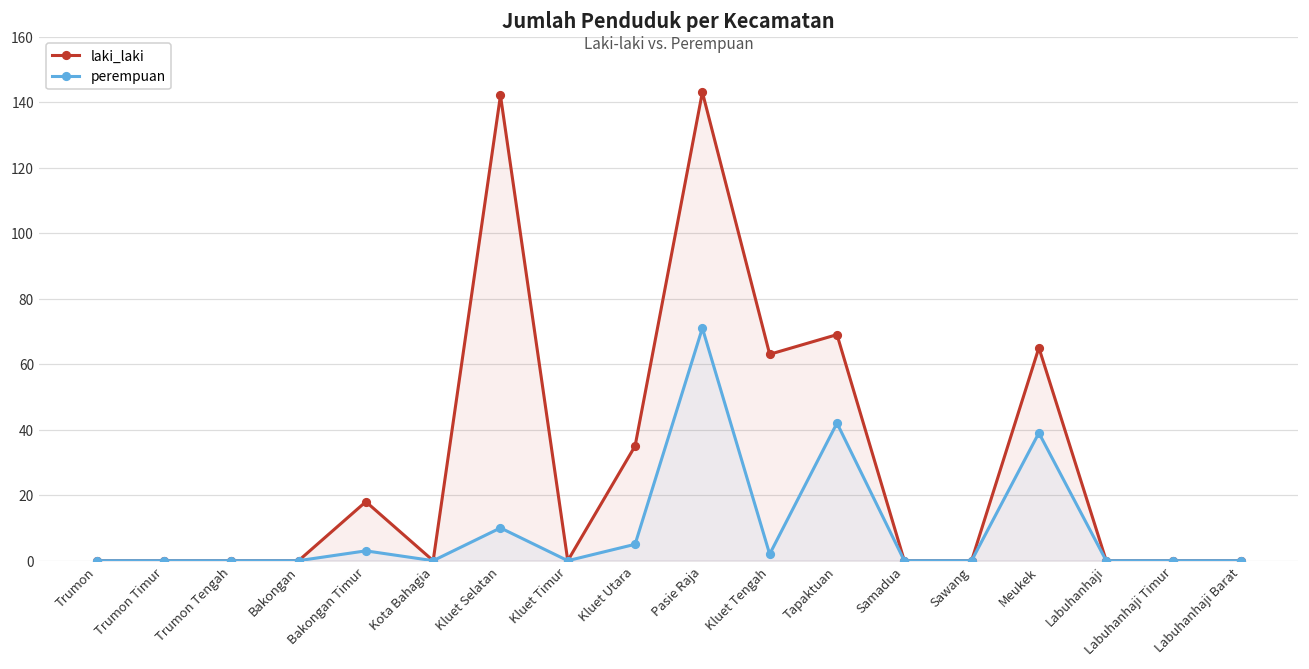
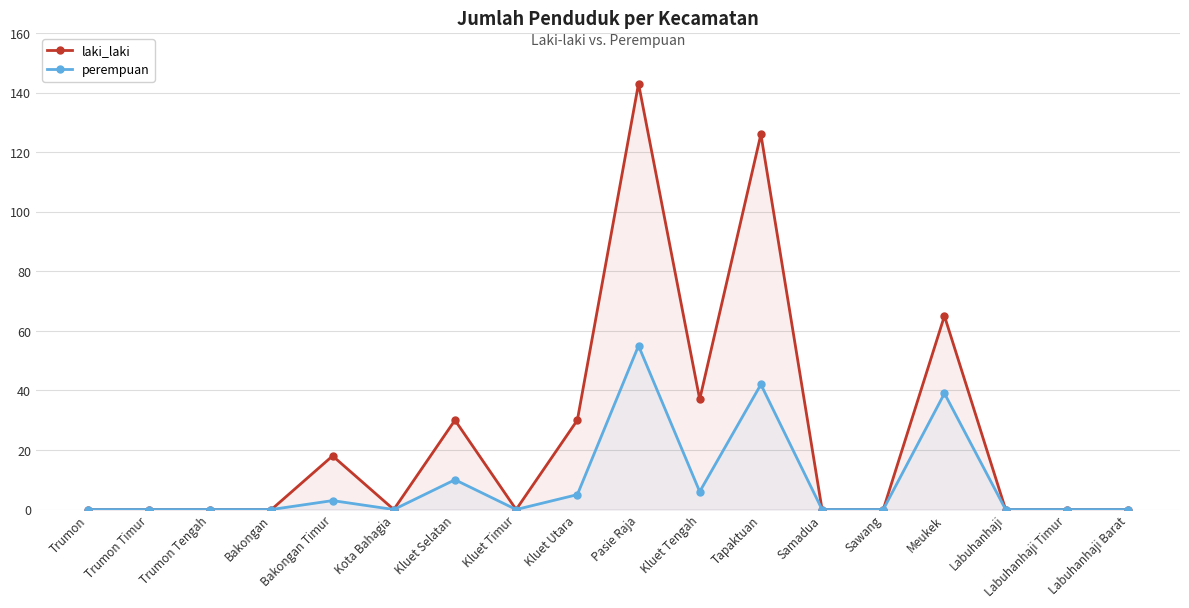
  {
    "laki_laki": {
      "Bakongan Timur": 18,
-     "Kluet Selatan": 142,
-     "Kluet Utara": 35,
+     "Kluet Selatan": 30,
+     "Kluet Utara": 30,
      "Pasie Raja": 143,
-     "Kluet Tengah": 63,
-     "Tapaktuan": 69,
+     "Kluet Tengah": 37,
+     "Tapaktuan": 126,
      "Meukek": 65
    },
    "perempuan": {
      "Bakongan Timur": 3,
      "Kluet Selatan": 10,
      "Kluet Utara": 5,
-     "Pasie Raja": 71,
-     "Kluet Tengah": 2,
+     "Pasie Raja": 55,
+     "Kluet Tengah": 6,
      "Tapaktuan": 42,
      "Meukek": 39
    }
  }
